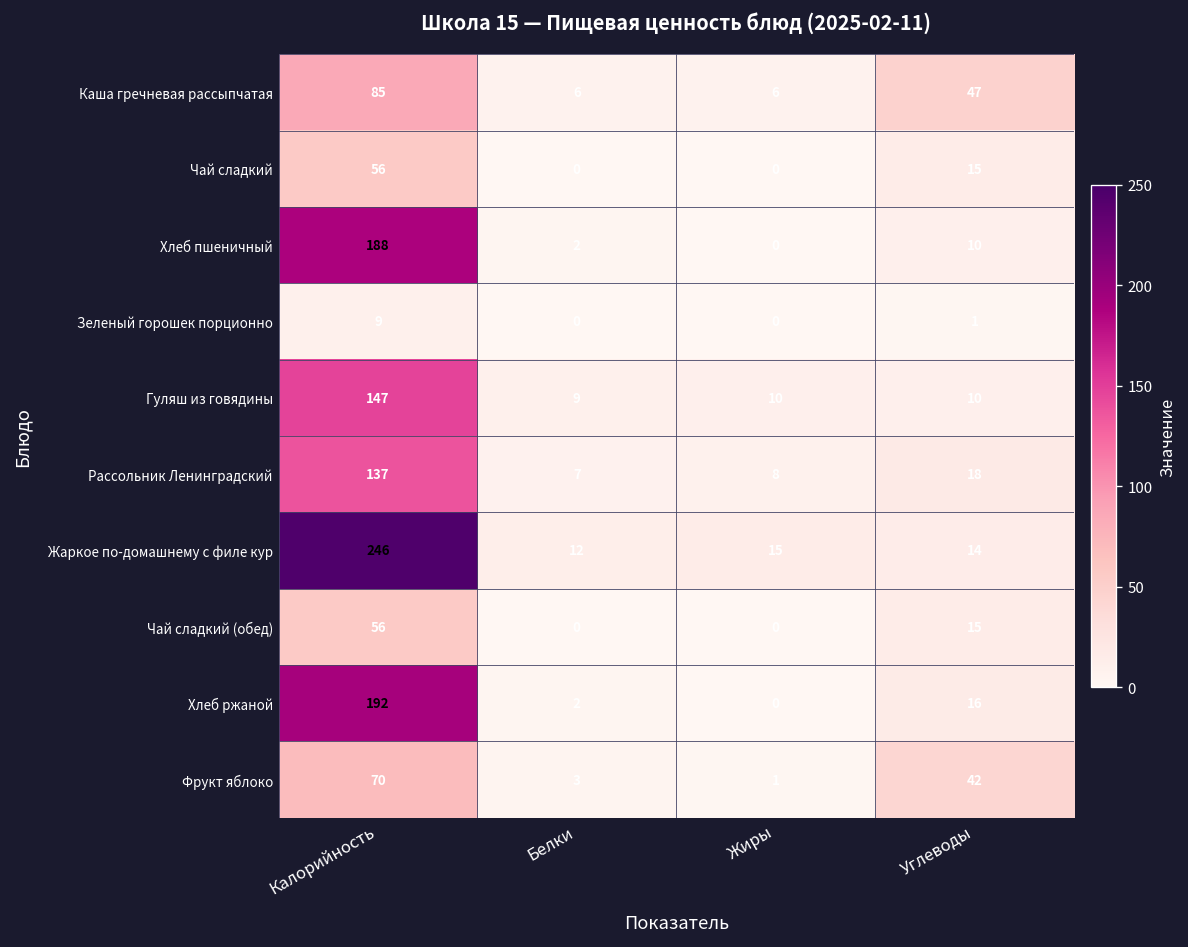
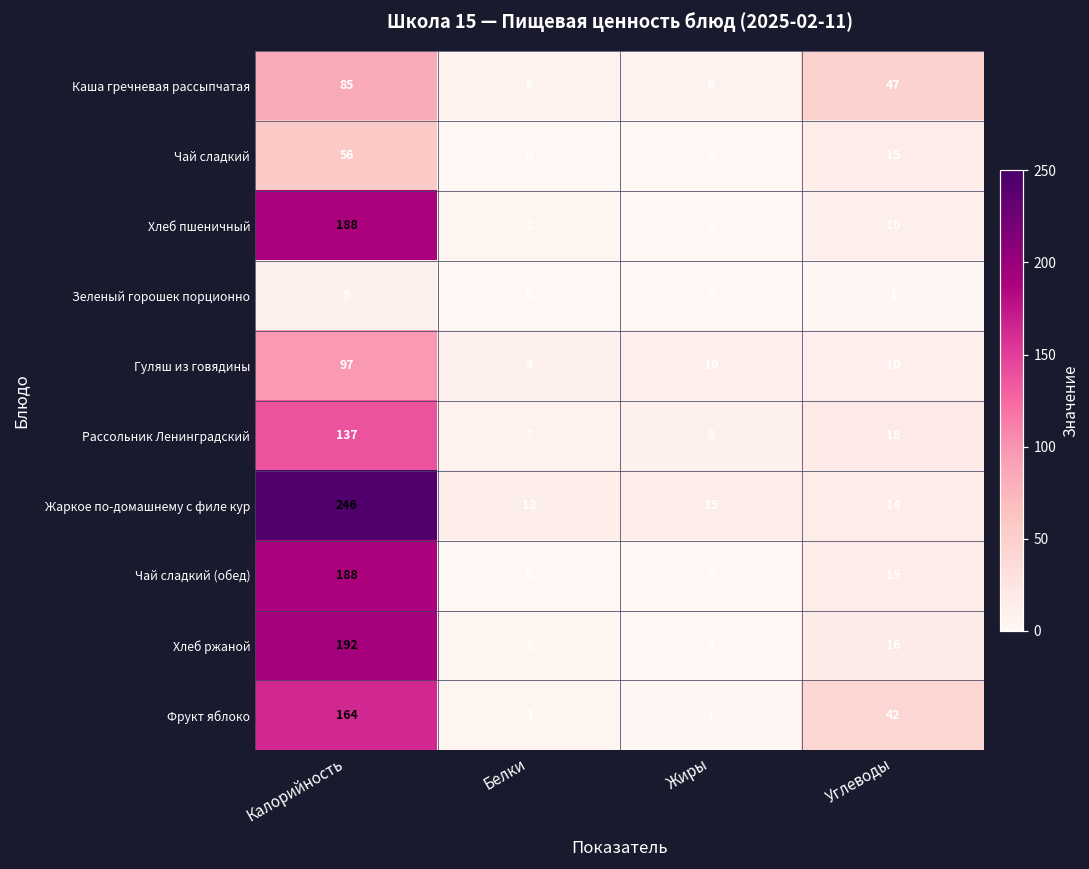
  {
    "Каша гречневая рассыпчатая": {
      "Калорийность": 85,
      "Углеводы": 47
    },
    "Чай сладкий": {
      "Калорийность": 56
    },
    "Хлеб пшеничный": {
      "Калорийность": 188
    },
    "Гуляш из говядины": {
-     "Калорийность": 147
+     "Калорийность": 97
    },
    "Рассольник Ленинградский": {
      "Калорийность": 137
    },
    "Жаркое по-домашнему с филе кур": {
      "Калорийность": 246
    },
    "Чай сладкий (обед)": {
-     "Калорийность": 56
+     "Калорийность": 188
    },
    "Хлеб ржаной": {
      "Калорийность": 192
    },
    "Фрукт яблоко": {
-     "Калорийность": 70
+     "Калорийность": 164
    }
  }
